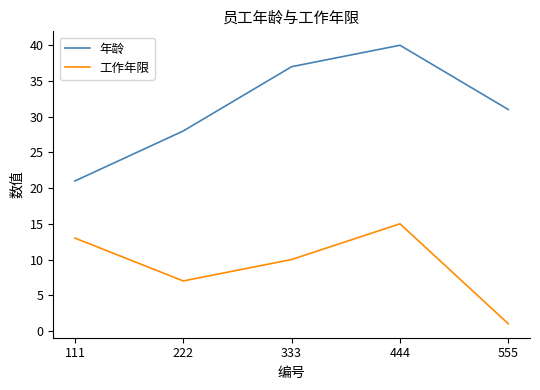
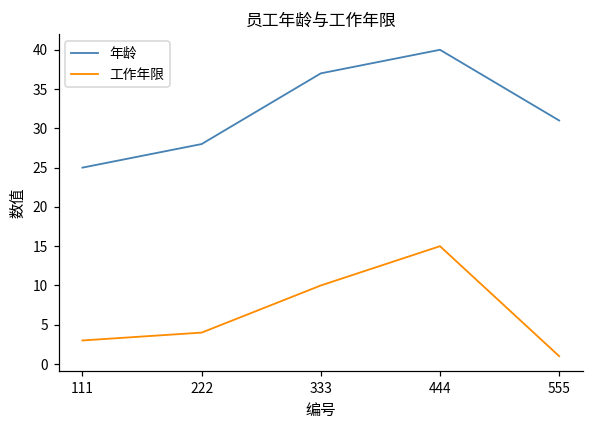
  {
    "年龄": {
-     "111": 21,
+     "111": 25,
      "222": 28,
      "333": 37,
      "444": 40,
      "555": 31
    },
    "工作年限": {
-     "111": 13,
-     "222": 7,
+     "111": 3,
+     "222": 4,
      "333": 10,
      "444": 15,
      "555": 1
    }
  }
